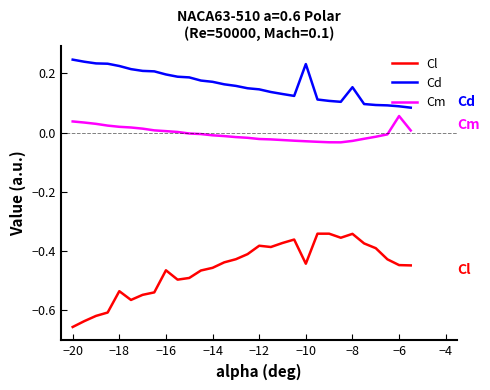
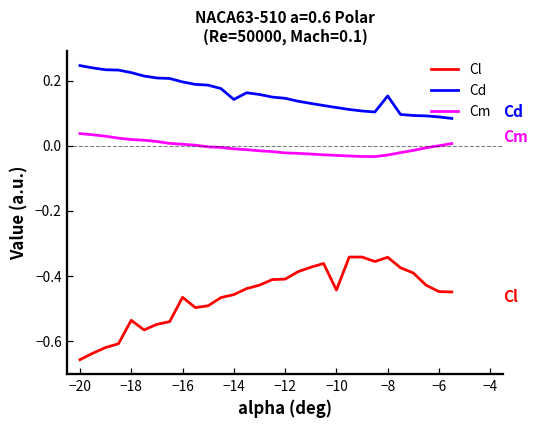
  {
    "Cl": {
      "−20": -0.66,
      "−18": -0.54,
      "−16": -0.47,
      "−14": -0.46,
-     "−12": -0.38,
+     "−12": -0.41,
      "−10": -0.44,
      "−8": -0.34,
      "−6": -0.45
    },
    "Cd": {
      "−20": 0.25,
      "−18": 0.22,
      "−16": 0.20,
-     "−14": 0.17,
+     "−14": 0.14,
      "−12": 0.15,
-     "−10": 0.23,
+     "−10": 0.12,
      "−8": 0.15,
      "−6": 0.09
    },
    "Cm": {
      "−20": 0.04,
      "−18": 0.02,
      "−16": 0.00,
      "−14": -0.01,
      "−12": -0.02,
      "−10": -0.03,
      "−8": -0.03,
-     "−6": 0.06
+     "−6": 0.00
    }
  }
